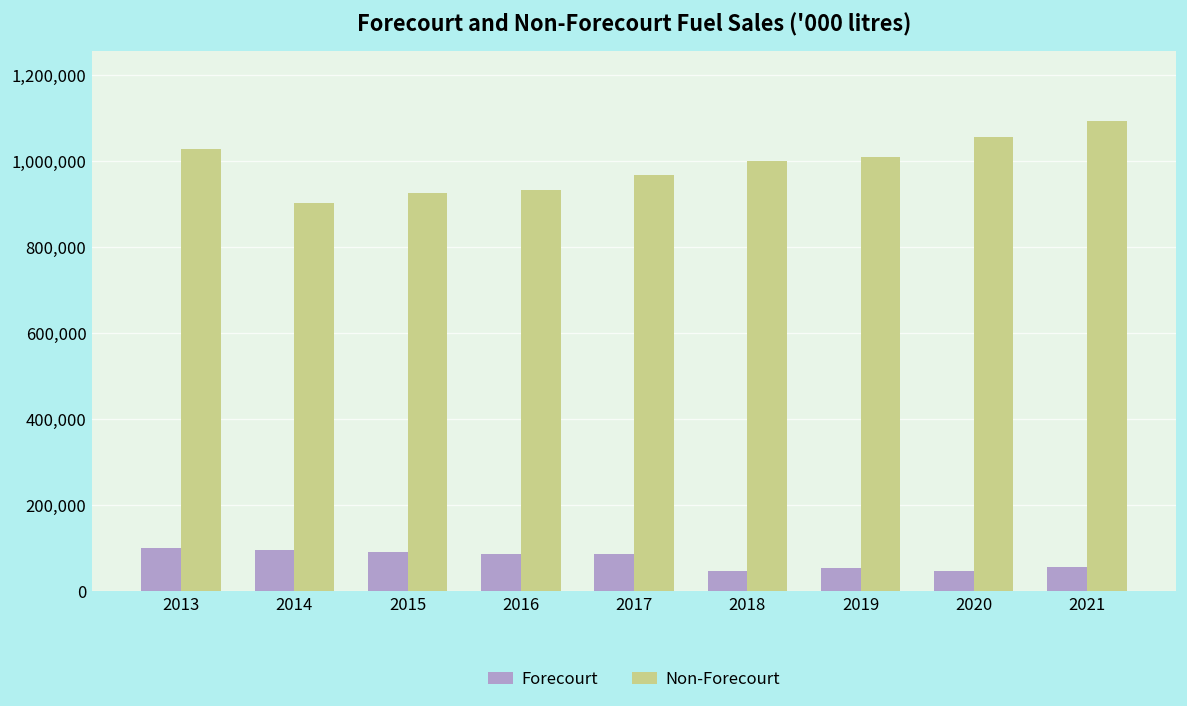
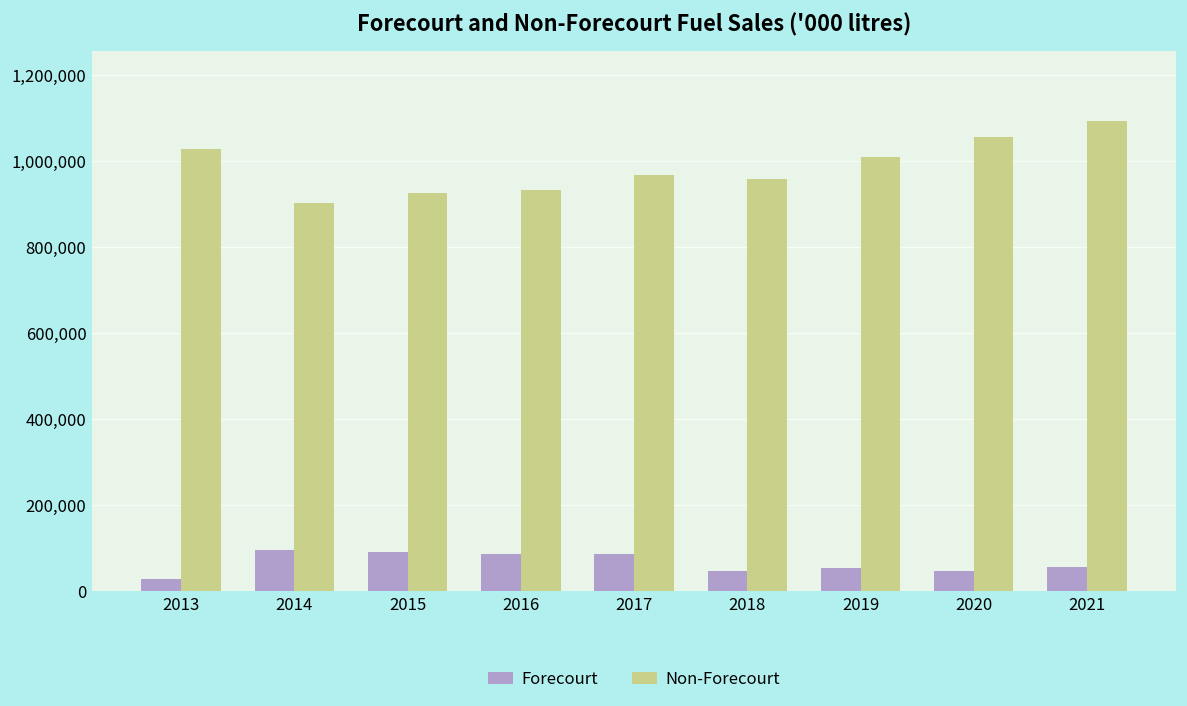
  {
    "Forecourt": {
-     "2013": "100,000",
+     "2013": "30,000",
      "2014": "90,000",
      "2015": "90,000",
      "2016": "90,000",
      "2017": "90,000",
      "2018": "50,000",
      "2019": "50,000",
      "2020": "50,000",
      "2021": "60,000"
    },
    "Non-Forecourt": {
      "2013": "1,030,000",
      "2014": "900,000",
      "2015": "930,000",
      "2016": "930,000",
      "2017": "970,000",
-     "2018": "1,000,000",
+     "2018": "960,000",
      "2019": "1,010,000",
      "2020": "1,060,000",
      "2021": "1,090,000"
    }
  }
